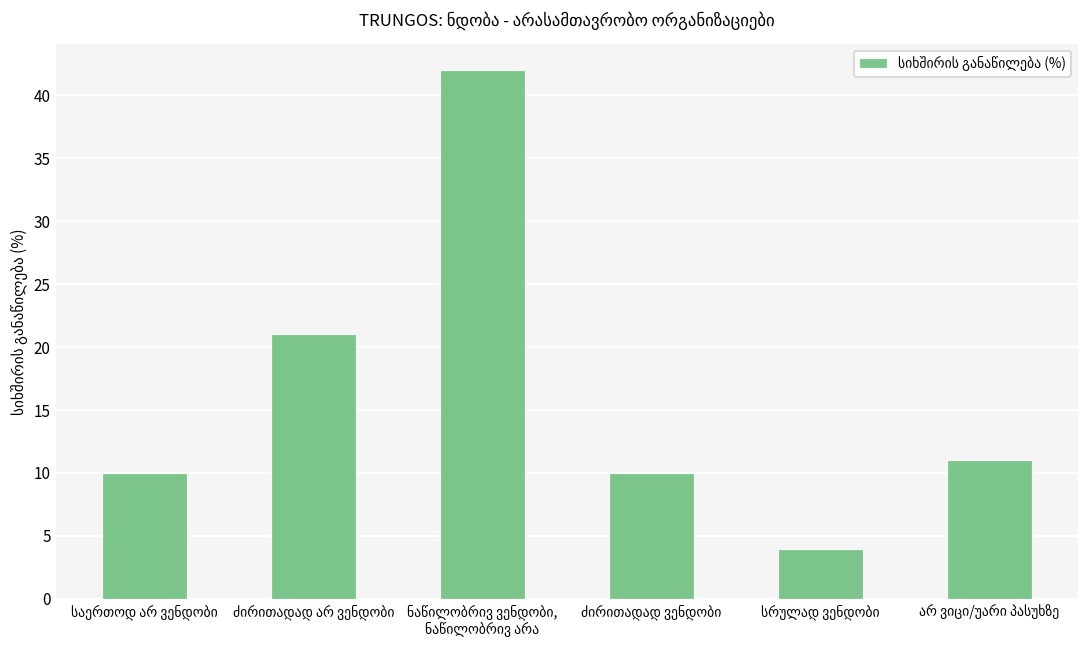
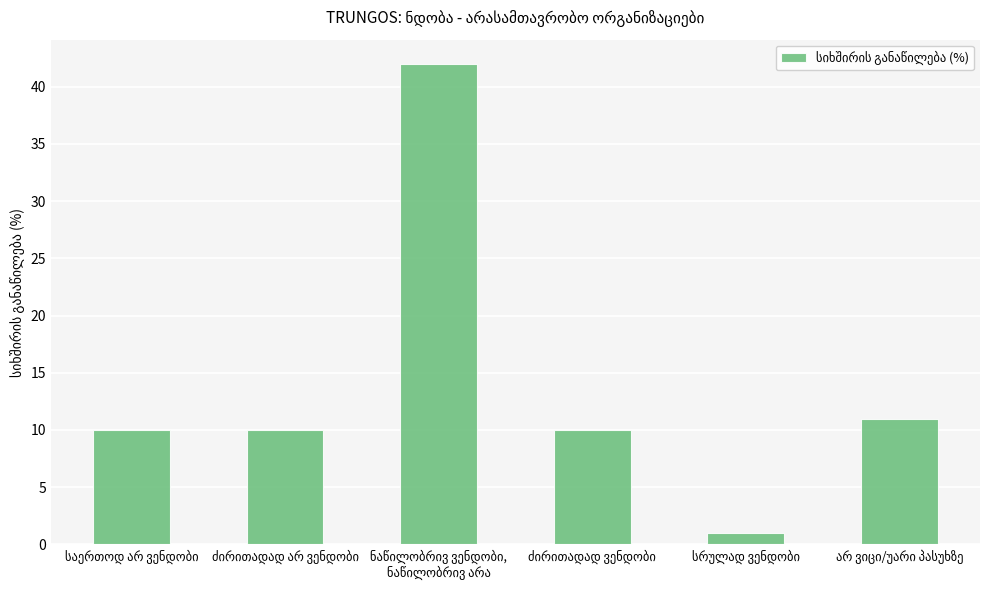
  {
    "საერთოდ არ ვენდობი": 10,
-   "ძირითადად არ ვენდობი": 21,
+   "ძირითადად არ ვენდობი": 10,
    "ნაწილობრივ ვენდობი, ნაწილობრივ არა": 42,
    "ძირითადად ვენდობი": 10,
-   "სრულად ვენდობი": 4,
+   "სრულად ვენდობი": 1,
    "არ ვიცი/უარი პასუხზე": 11
  }
